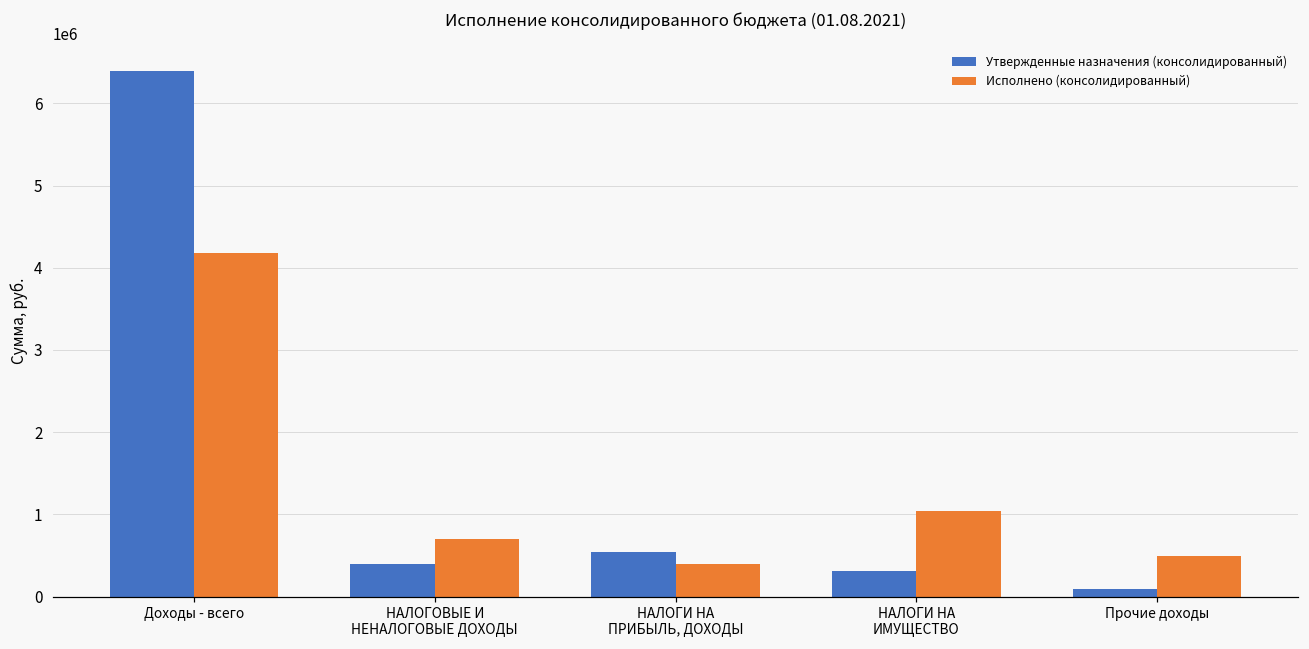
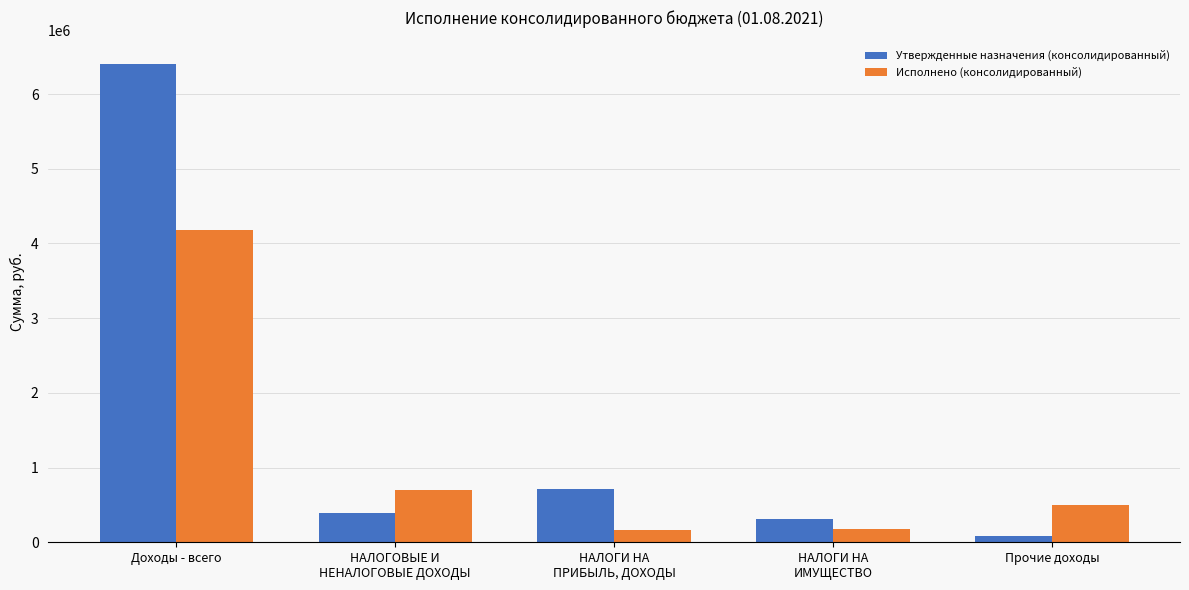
  {
    "Утвержденные назначения (консолидированный)": {
      "Доходы - всего": 6400000,
      "НАЛОГОВЫЕ И НЕНАЛОГОВЫЕ ДОХОДЫ": 400000,
-     "НАЛОГИ НА ПРИБЫЛЬ, ДОХОДЫ": 500000,
+     "НАЛОГИ НА ПРИБЫЛЬ, ДОХОДЫ": 700000,
      "НАЛОГИ НА ИМУЩЕСТВО": 300000,
      "Прочие доходы": 100000
    },
    "Исполнено (консолидированный)": {
      "Доходы - всего": 4200000,
      "НАЛОГОВЫЕ И НЕНАЛОГОВЫЕ ДОХОДЫ": 700000,
-     "НАЛОГИ НА ПРИБЫЛЬ, ДОХОДЫ": 400000,
-     "НАЛОГИ НА ИМУЩЕСТВО": 1000000,
+     "НАЛОГИ НА ПРИБЫЛЬ, ДОХОДЫ": 200000,
+     "НАЛОГИ НА ИМУЩЕСТВО": 200000,
      "Прочие доходы": 500000
    }
  }
